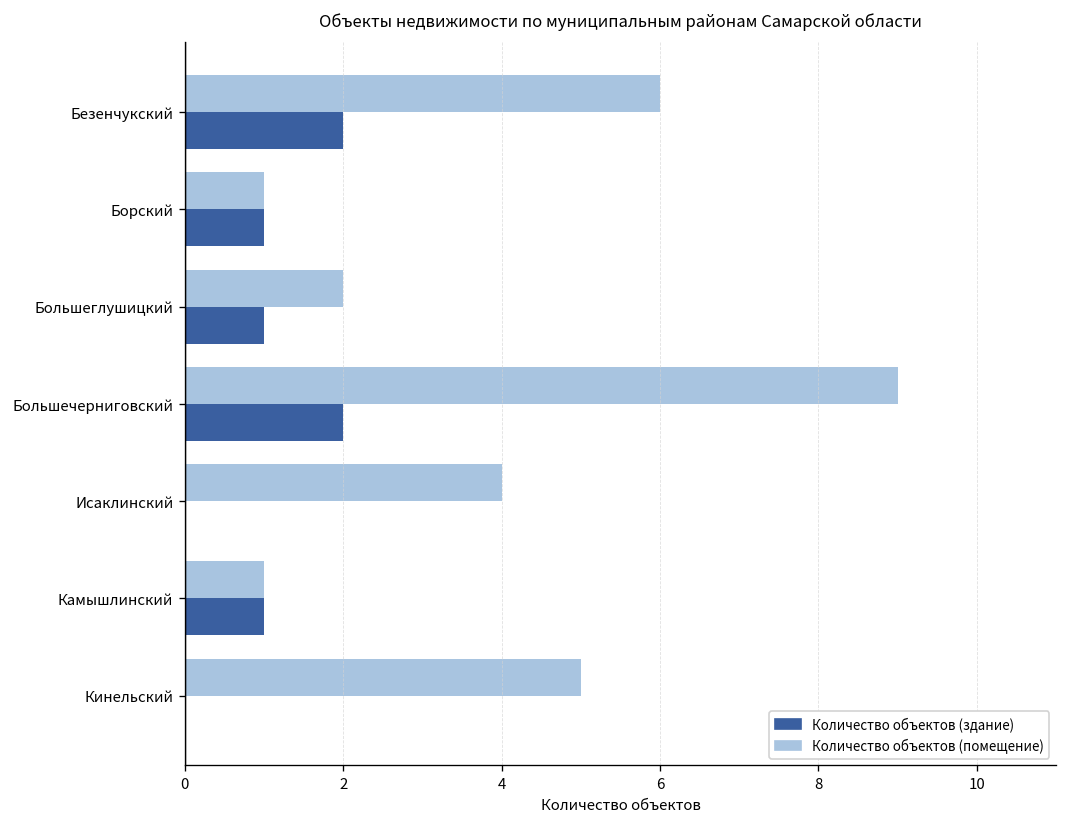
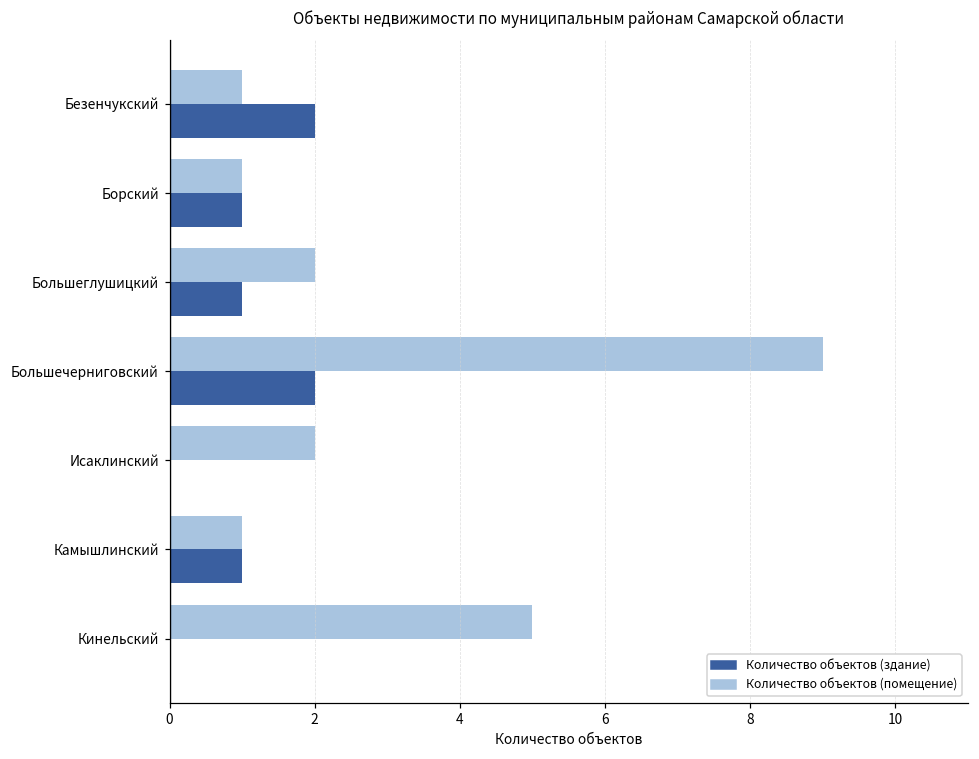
  {
    "Количество объектов (здание)": {
      "Безенчукский": 2,
      "Борский": 1,
      "Большеглушицкий": 1,
      "Большечерниговский": 2,
      "Исаклинский": 0,
      "Камышлинский": 1,
      "Кинельский": 0
    },
    "Количество объектов (помещение)": {
-     "Безенчукский": 6,
+     "Безенчукский": 1,
      "Борский": 1,
      "Большеглушицкий": 2,
      "Большечерниговский": 9,
-     "Исаклинский": 4,
+     "Исаклинский": 2,
      "Камышлинский": 1,
      "Кинельский": 5
    }
  }
